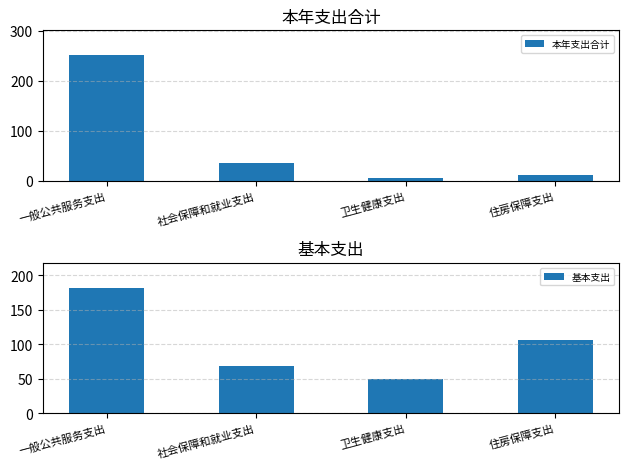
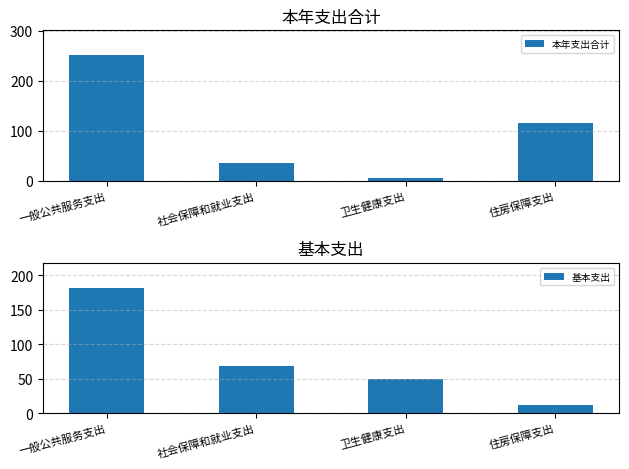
  {
    "本年支出合计": {
      "一般公共服务支出": 250,
      "社会保障和就业支出": 30,
      "卫生健康支出": 10,
-     "住房保障支出": 10
+     "住房保障支出": 120
    },
    "基本支出": {
      "一般公共服务支出": 180,
      "社会保障和就业支出": 70,
      "卫生健康支出": 50,
-     "住房保障支出": 110
+     "住房保障支出": 10
    }
  }
